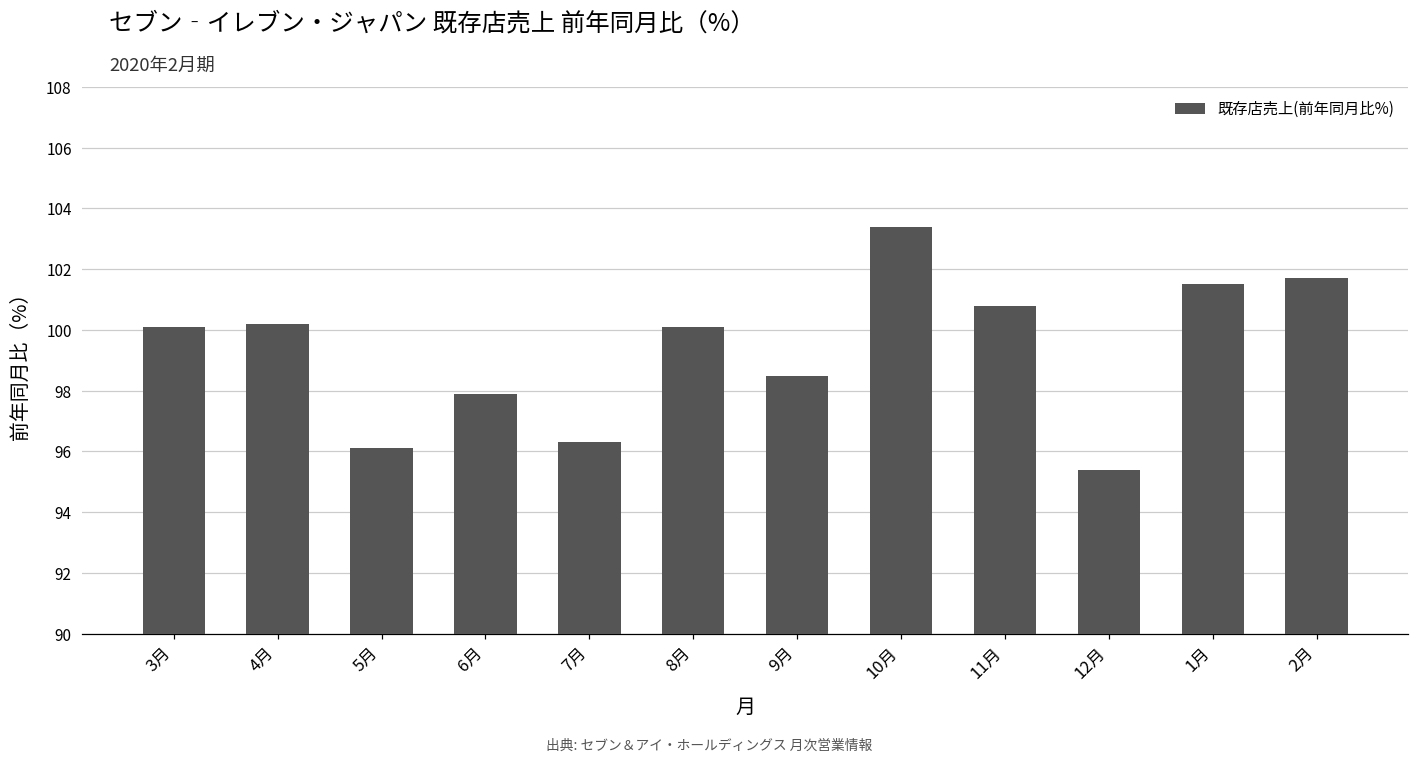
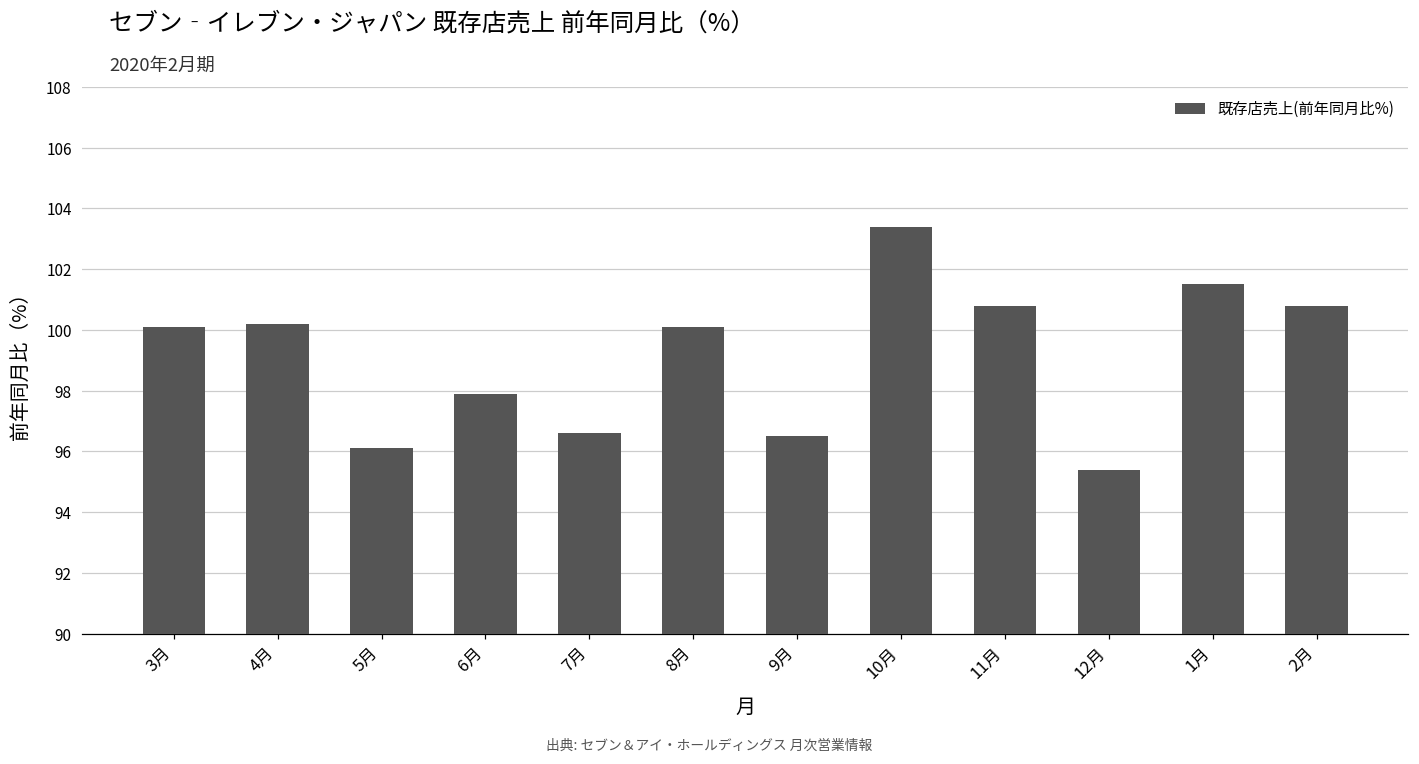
  {
    "3月": 100.1,
    "4月": 100.2,
    "5月": 96.1,
    "6月": 97.9,
-   "7月": 96.3,
+   "7月": 96.6,
    "8月": 100.1,
-   "9月": 98.5,
+   "9月": 96.5,
    "10月": 103.4,
    "11月": 100.8,
    "12月": 95.4,
    "1月": 101.5,
-   "2月": 101.7
+   "2月": 100.8
  }
